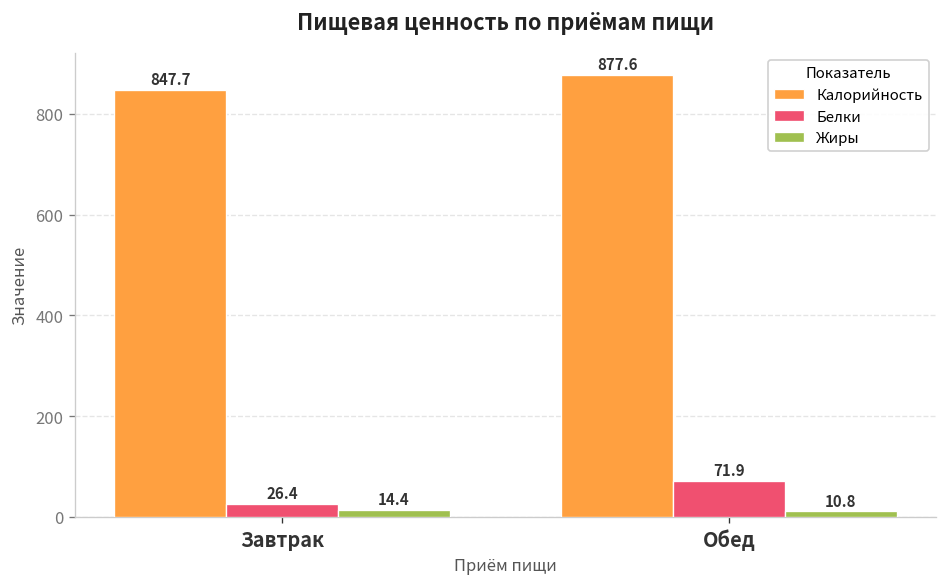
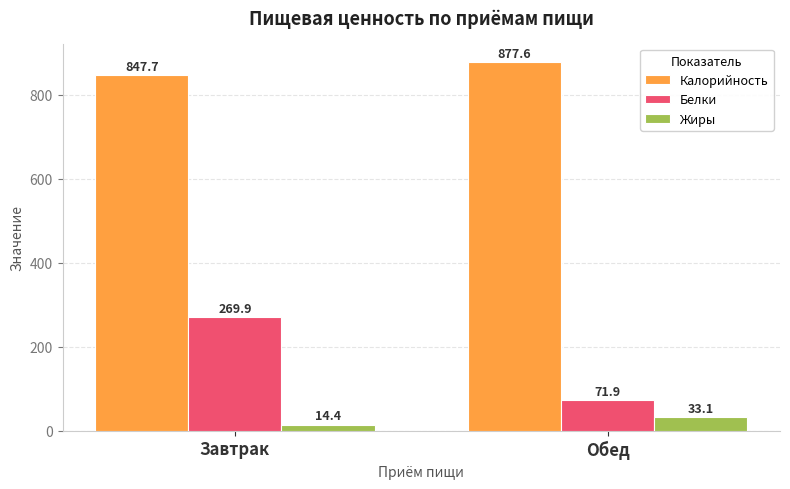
  {
    "Калорийность": {
      "Завтрак": 847.7,
      "Обед": 877.6
    },
    "Белки": {
-     "Завтрак": 26.4,
+     "Завтрак": 269.9,
      "Обед": 71.9
    },
    "Жиры": {
      "Завтрак": 14.4,
-     "Обед": 10.8
+     "Обед": 33.1
    }
  }
